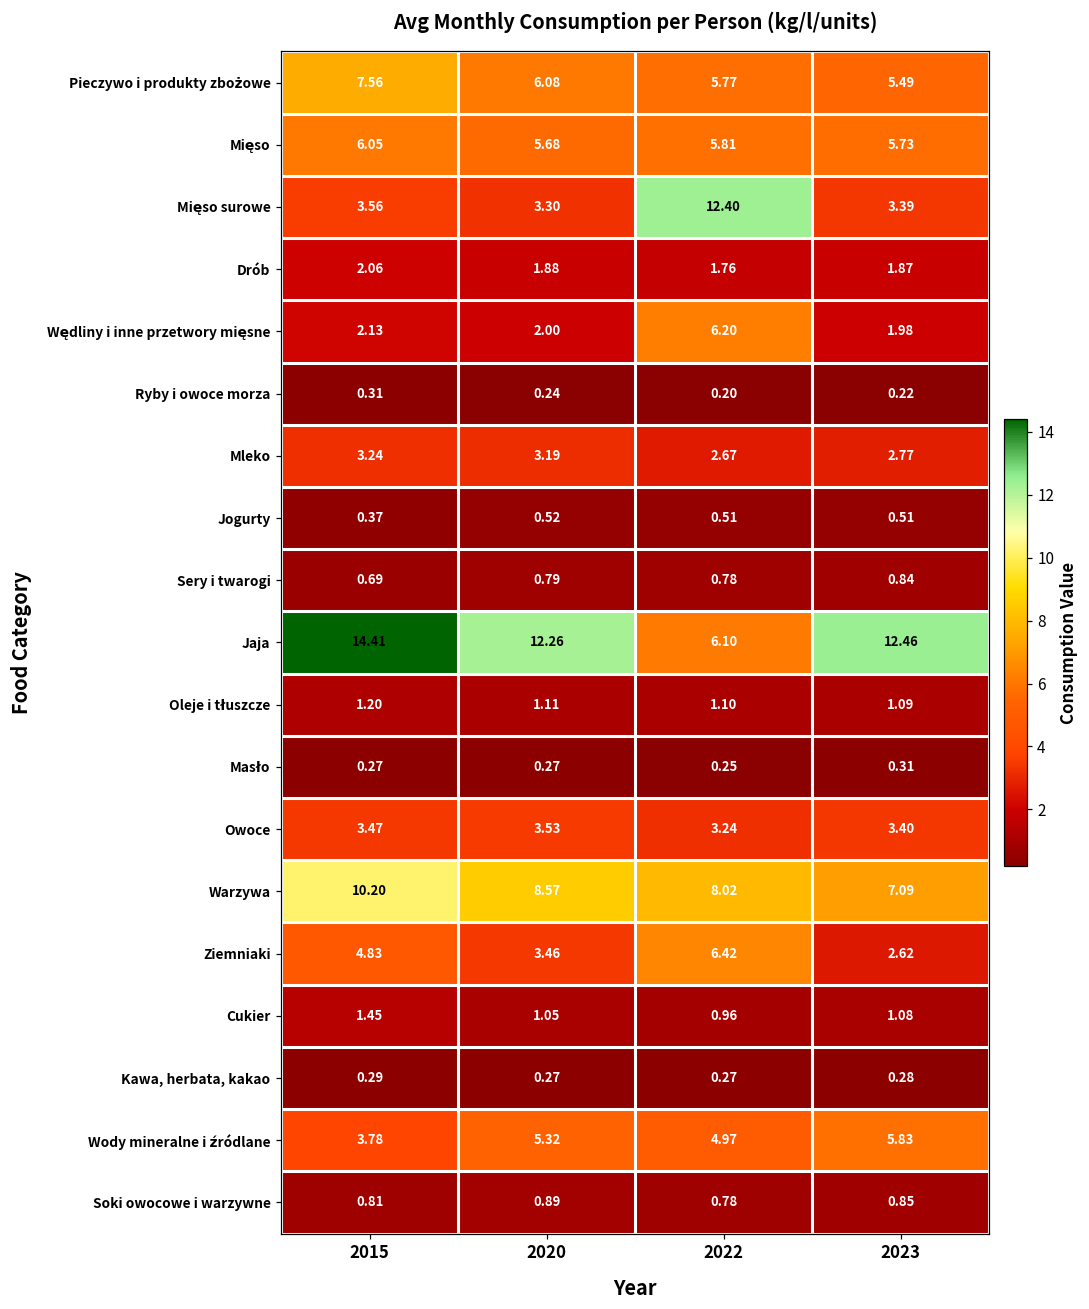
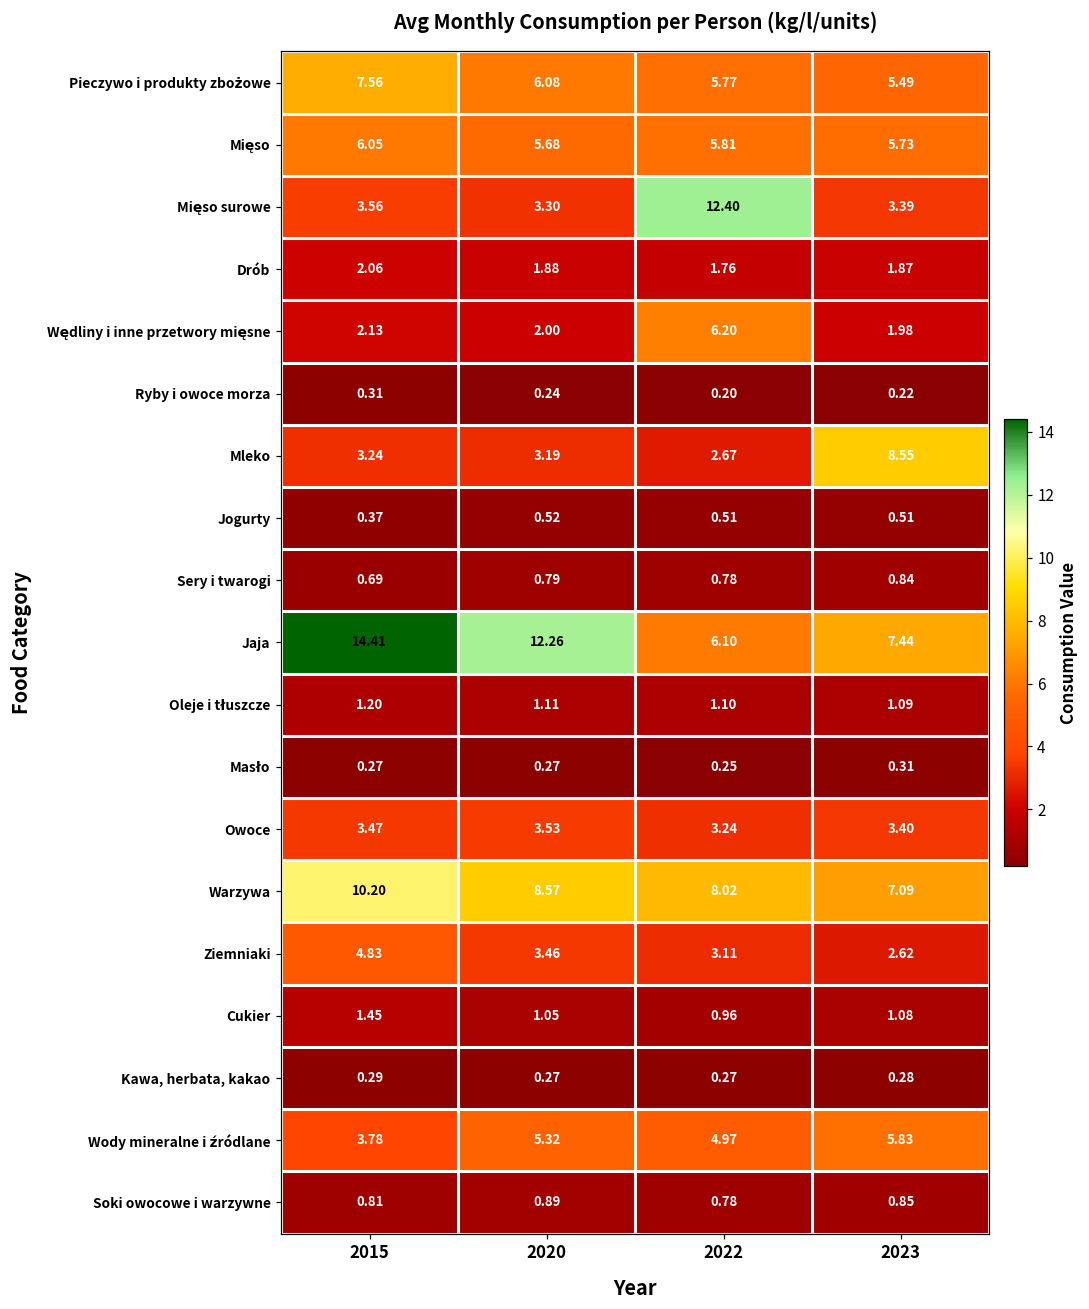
  {
    "Pieczywo i produkty zbożowe": {
      "2015": 7.56,
      "2020": 6.08,
      "2022": 5.77,
      "2023": 5.49
    },
    "Mięso": {
      "2015": 6.05,
      "2020": 5.68,
      "2022": 5.81,
      "2023": 5.73
    },
    "Mięso surowe": {
      "2015": 3.56,
      "2020": 3.30,
      "2022": 12.40,
      "2023": 3.39
    },
    "Drób": {
      "2015": 2.06,
      "2020": 1.88,
      "2022": 1.76,
      "2023": 1.87
    },
    "Wędliny i inne przetwory mięsne": {
      "2015": 2.13,
      "2020": 2.00,
      "2022": 6.20,
      "2023": 1.98
    },
    "Ryby i owoce morza": {
      "2015": 0.31,
      "2020": 0.24,
      "2022": 0.20,
      "2023": 0.22
    },
    "Mleko": {
      "2015": 3.24,
      "2020": 3.19,
      "2022": 2.67,
-     "2023": 2.77
+     "2023": 8.55
    },
    "Jogurty": {
      "2015": 0.37,
      "2020": 0.52,
      "2022": 0.51,
      "2023": 0.51
    },
    "Sery i twarogi": {
      "2015": 0.69,
      "2020": 0.79,
      "2022": 0.78,
      "2023": 0.84
    },
    "Jaja": {
      "2015": 14.41,
      "2020": 12.26,
      "2022": 6.10,
-     "2023": 12.46
+     "2023": 7.44
    },
    "Oleje i tłuszcze": {
      "2015": 1.20,
      "2020": 1.11,
      "2022": 1.10,
      "2023": 1.09
    },
    "Masło": {
      "2015": 0.27,
      "2020": 0.27,
      "2022": 0.25,
      "2023": 0.31
    },
    "Owoce": {
      "2015": 3.47,
      "2020": 3.53,
      "2022": 3.24,
      "2023": 3.40
    },
    "Warzywa": {
      "2015": 10.20,
      "2020": 8.57,
      "2022": 8.02,
      "2023": 7.09
    },
    "Ziemniaki": {
      "2015": 4.83,
      "2020": 3.46,
-     "2022": 6.42,
+     "2022": 3.11,
      "2023": 2.62
    },
    "Cukier": {
      "2015": 1.45,
      "2020": 1.05,
      "2022": 0.96,
      "2023": 1.08
    },
    "Kawa, herbata, kakao": {
      "2015": 0.29,
      "2020": 0.27,
      "2022": 0.27,
      "2023": 0.28
    },
    "Wody mineralne i źródlane": {
      "2015": 3.78,
      "2020": 5.32,
      "2022": 4.97,
      "2023": 5.83
    },
    "Soki owocowe i warzywne": {
      "2015": 0.81,
      "2020": 0.89,
      "2022": 0.78,
      "2023": 0.85
    }
  }
